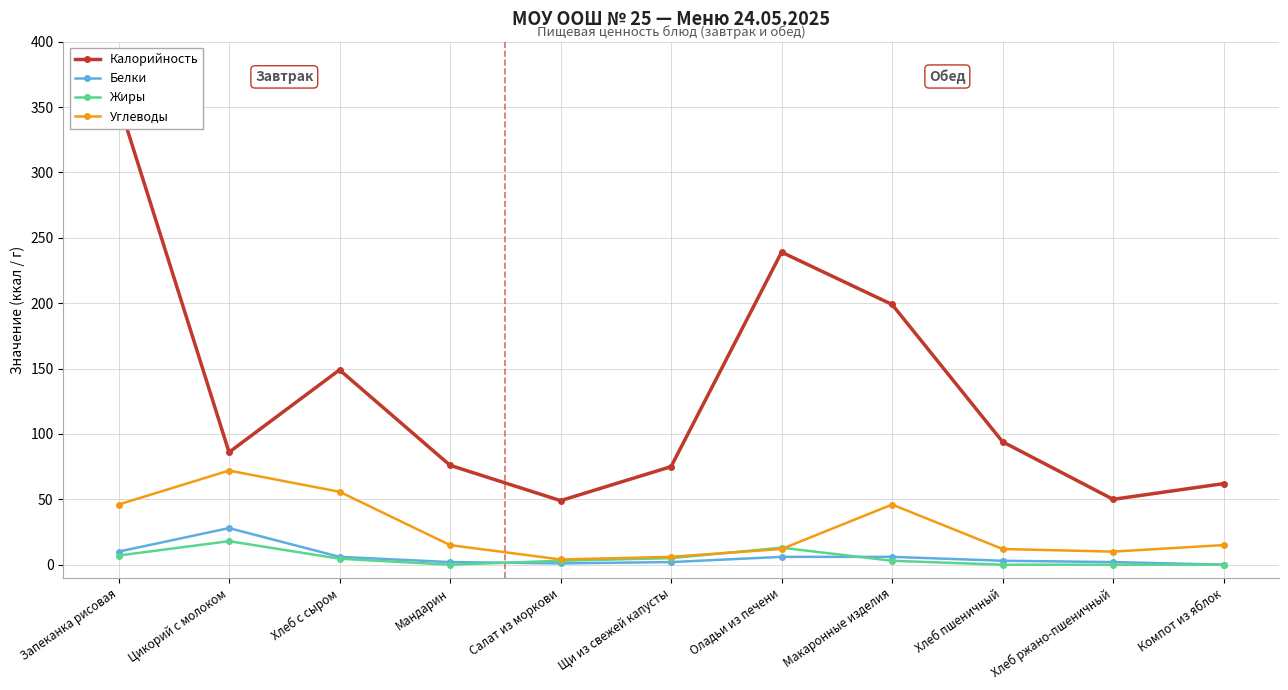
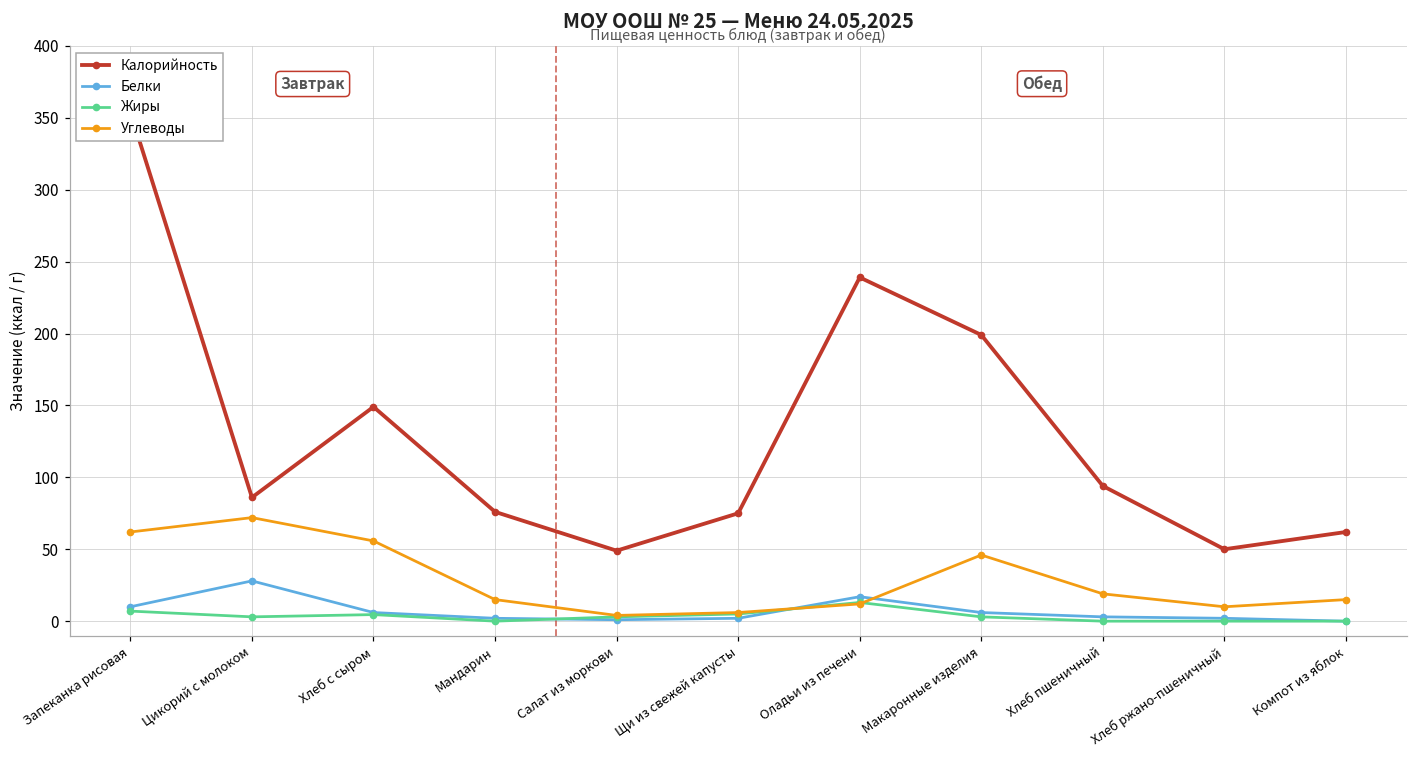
  {
    "Белки": {
      "Запеканка рисовая": 10,
      "Цикорий с молоком": 28,
      "Мандарин": 2,
      "Салат из моркови": 1,
      "Щи из свежей капусты": 2,
-     "Оладьи из печени": 6,
+     "Оладьи из печени": 17,
      "Макаронные изделия": 6,
      "Хлеб пшеничный": 3,
      "Хлеб ржано-пшеничный": 2
    },
    "Жиры": {
      "Запеканка рисовая": 7,
-     "Цикорий с молоком": 18,
+     "Цикорий с молоком": 3,
      "Мандарин": 0,
      "Макаронные изделия": 3,
      "Хлеб пшеничный": 0,
      "Хлеб ржано-пшеничный": 0
    },
    "Углеводы": {
-     "Запеканка рисовая": 46,
+     "Запеканка рисовая": 62,
      "Цикорий с молоком": 72,
      "Хлеб с сыром": 56,
      "Мандарин": 15,
      "Макаронные изделия": 46,
-     "Хлеб пшеничный": 12,
+     "Хлеб пшеничный": 19,
      "Хлеб ржано-пшеничный": 10,
      "Компот из яблок": 15
    }
  }
